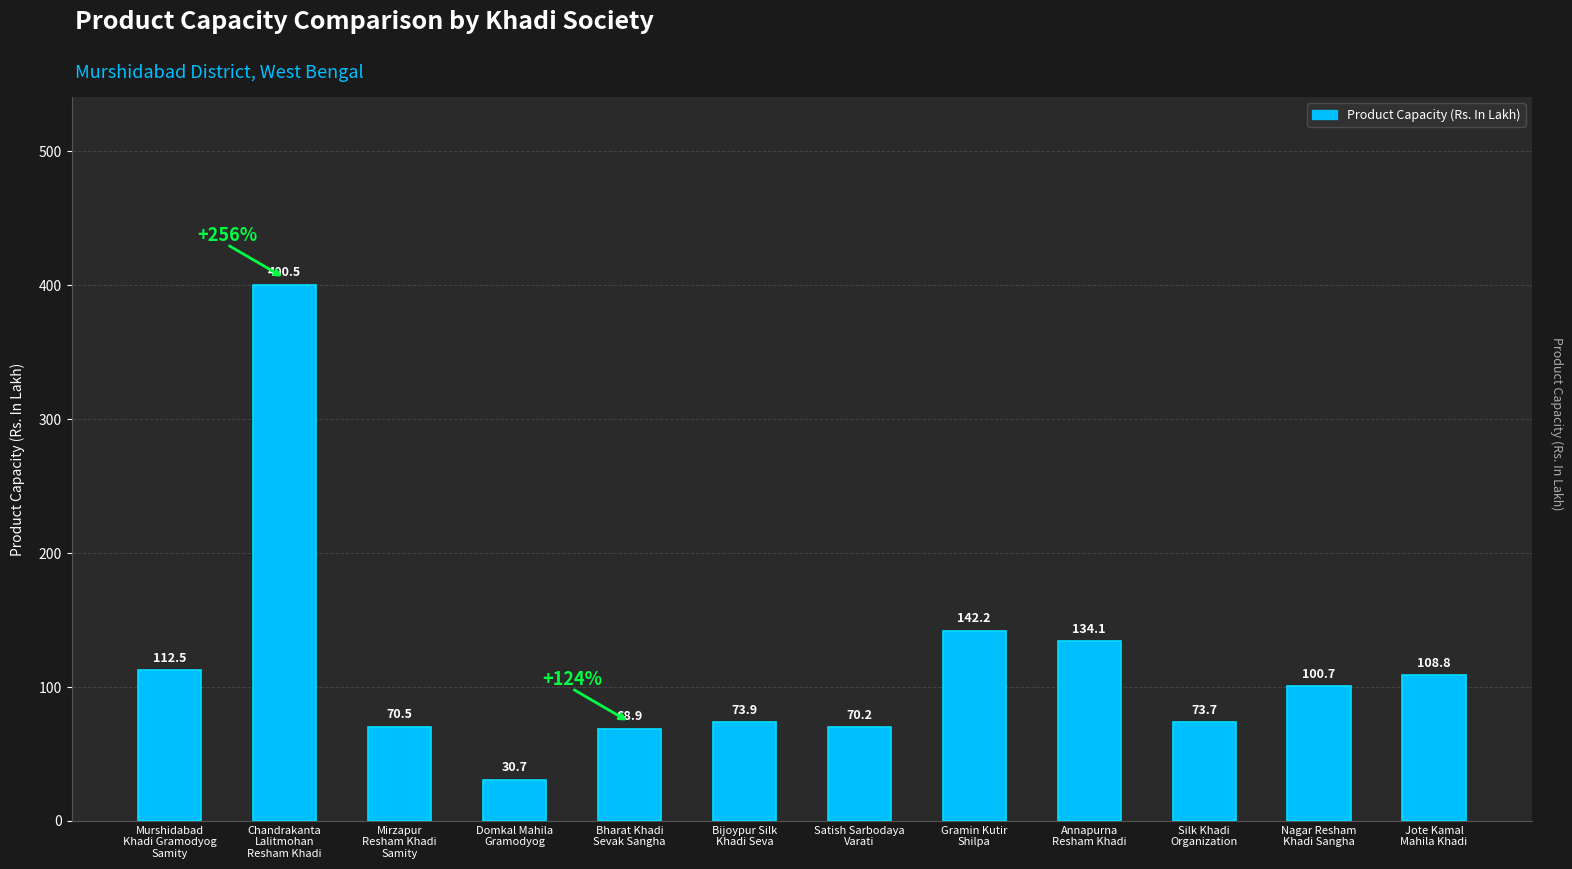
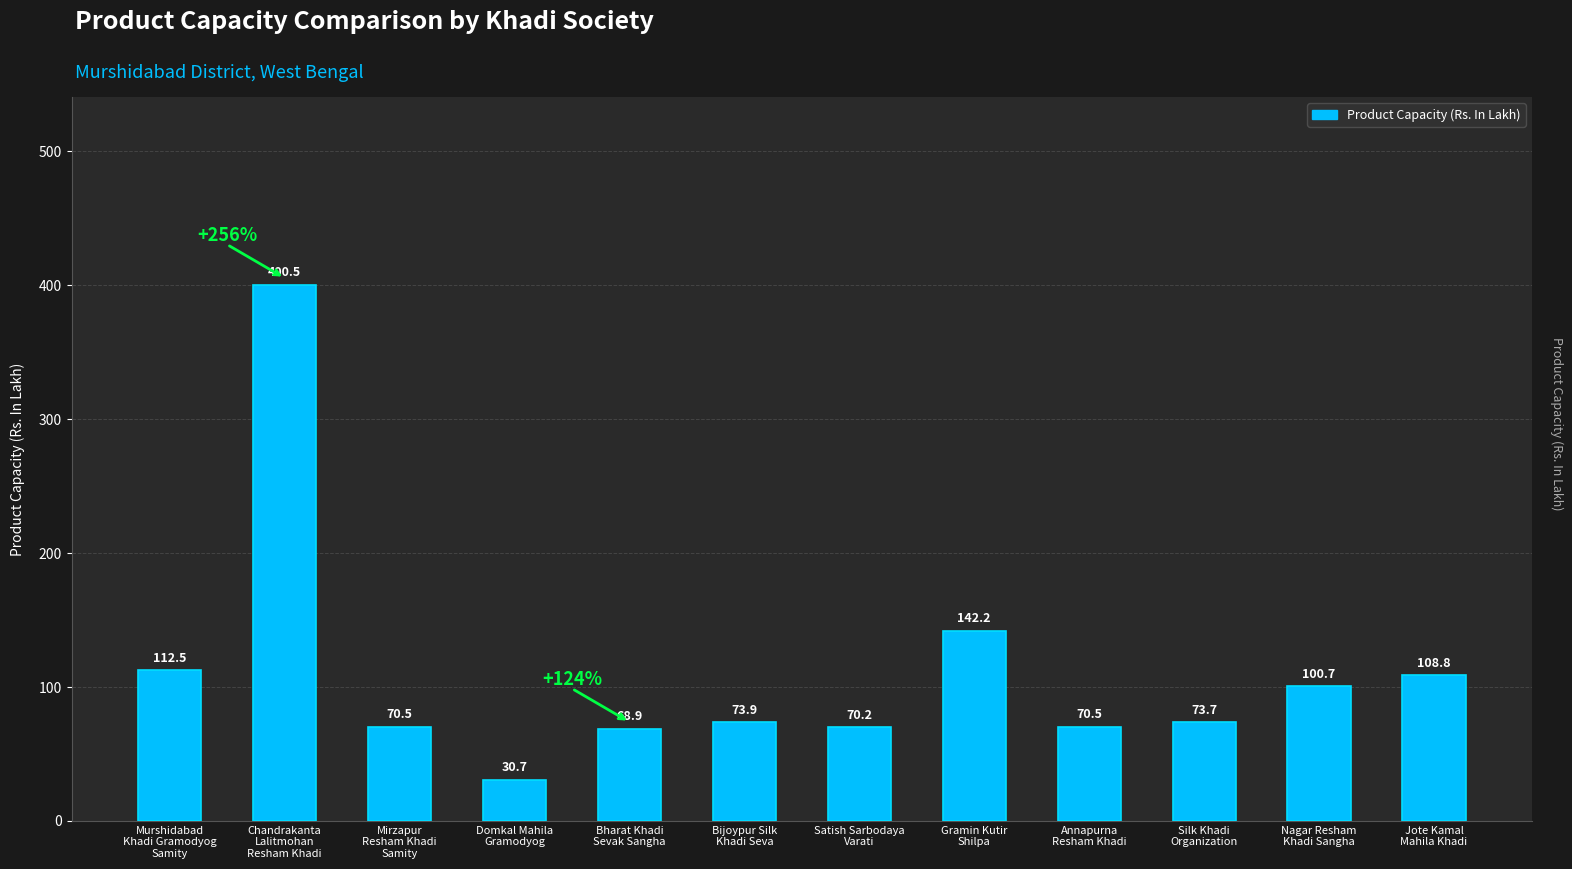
  {
    "Murshidabad Khadi Gramodyog Samity": 112.5,
    "Chandrakanta Lalitmohan Resham Khadi": 400.5,
    "Mirzapur Resham Khadi Samity": 70.5,
    "Domkal Mahila Gramodyog": 30.7,
    "Bharat Khadi Sevak Sangha": 68.9,
    "Bijoypur Silk Khadi Seva": 73.9,
    "Satish Sarbodaya Varati": 70.2,
    "Gramin Kutir Shilpa": 142.2,
-   "Annapurna Resham Khadi": 134.1,
+   "Annapurna Resham Khadi": 70.5,
    "Silk Khadi Organization": 73.7,
    "Nagar Resham Khadi Sangha": 100.7,
    "Jote Kamal Mahila Khadi": 108.8
  }
